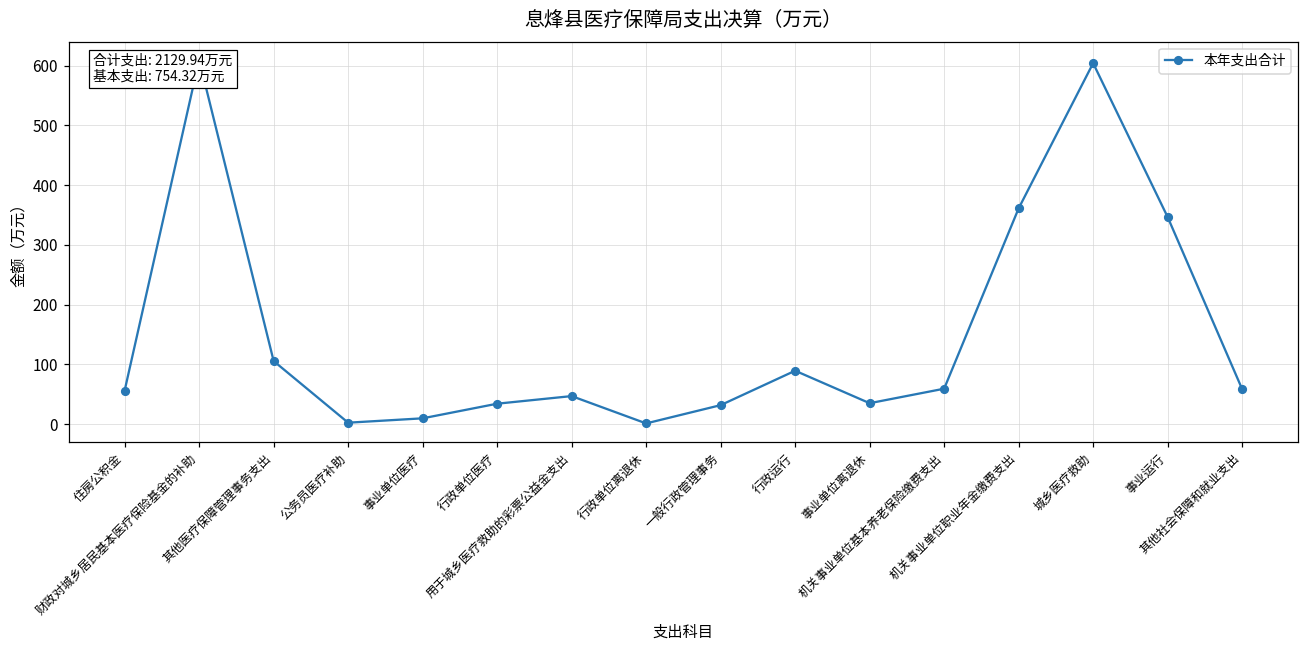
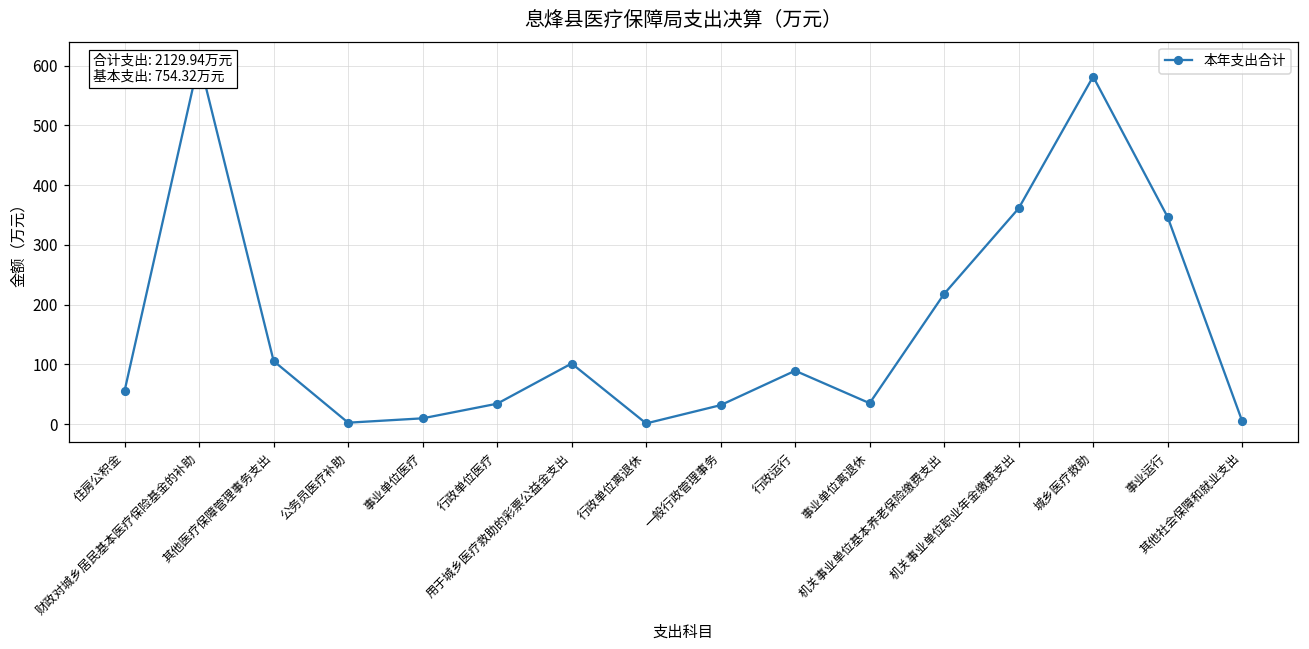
  {
    "住房公积金": 60,
    "其他医疗保障管理事务支出": 110,
    "公务员医疗补助": 0,
    "事业单位医疗": 10,
    "行政单位医疗": 30,
-   "用于城乡医疗救助的彩票公益金支出": 50,
+   "用于城乡医疗救助的彩票公益金支出": 100,
    "行政单位离退休": 0,
    "一般行政管理事务": 30,
    "行政运行": 90,
    "事业单位离退休": 40,
-   "机关事业单位基本养老保险缴费支出": 60,
+   "机关事业单位基本养老保险缴费支出": 220,
    "机关事业单位职业年金缴费支出": 360,
-   "城乡医疗救助": 600,
+   "城乡医疗救助": 580,
    "事业运行": 350,
-   "其他社会保障和就业支出": 60
+   "其他社会保障和就业支出": 10
  }
